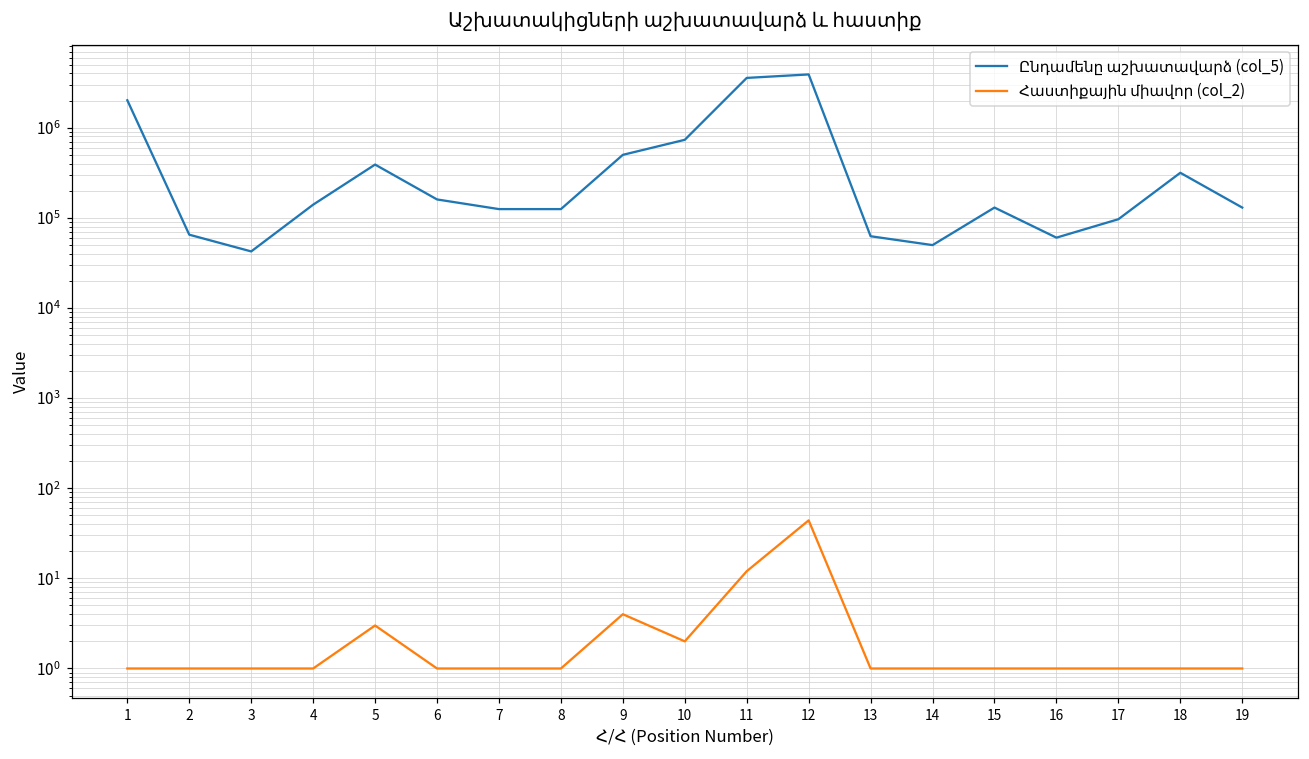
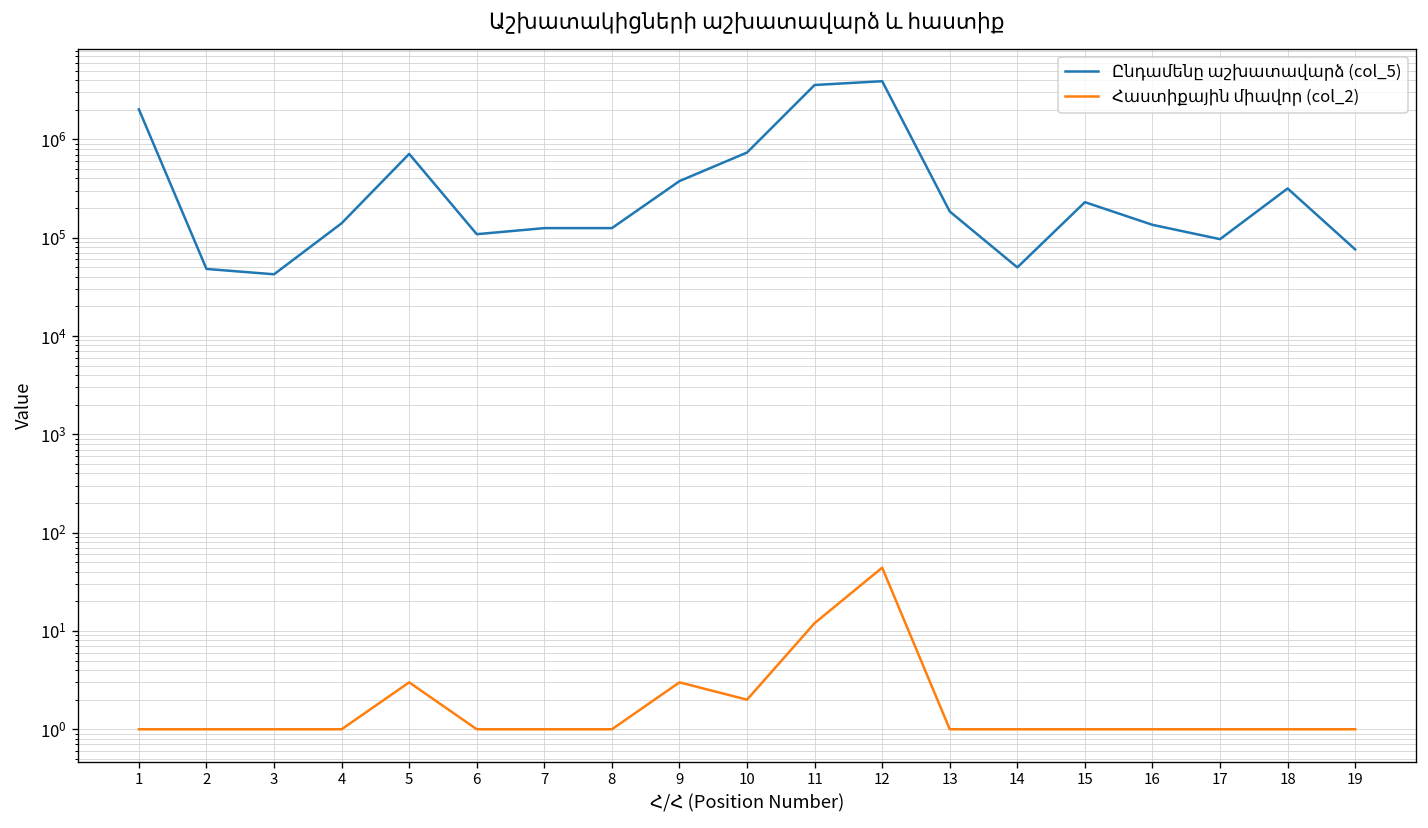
  {
    "Ընդամենը աշխատավարձ (col_5)": {
      "1": 2000000,
-     "2": 70000,
+     "2": 50000,
      "3": 40000,
      "4": 140000,
-     "5": 400000,
-     "6": 160000,
+     "5": 700000,
+     "6": 110000,
      "7": 130000,
      "8": 130000,
-     "9": 500000,
+     "9": 400000,
      "10": 700000,
      "11": 4000000,
      "12": 4000000,
-     "13": 60000,
+     "13": 180000,
      "14": 50000,
-     "15": 130000,
-     "16": 60000,
+     "15": 230000,
+     "16": 140000,
      "17": 100000,
      "18": 320000,
-     "19": 130000
+     "19": 80000
    },
    "Հաստիքային միավոր (col_2)": {
      "1": 1,
      "2": 1,
      "3": 1,
      "4": 1,
      "5": 3,
      "6": 1,
      "7": 1,
      "8": 1,
-     "9": 4,
+     "9": 3,
      "10": 2,
      "11": 12,
      "12": 40,
      "13": 1,
      "14": 1,
      "15": 1,
      "16": 1,
      "17": 1,
      "18": 1,
      "19": 1
    }
  }
